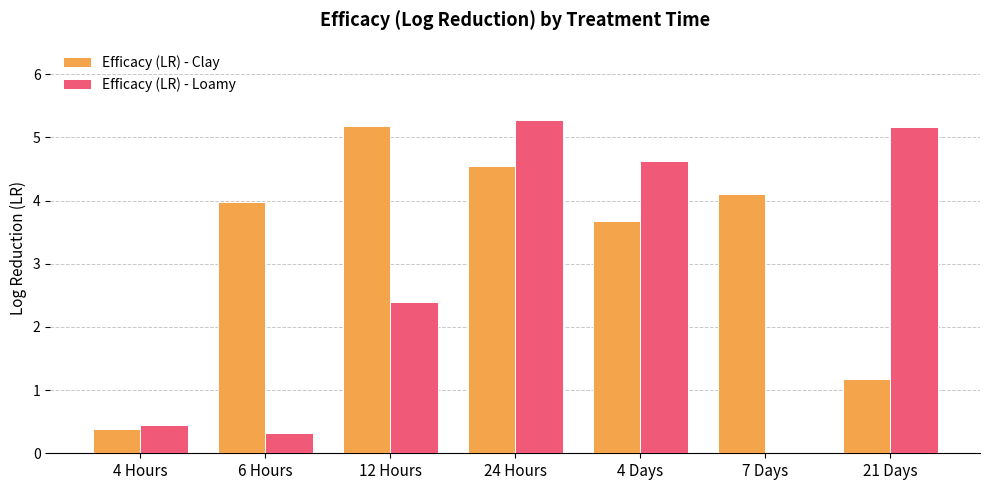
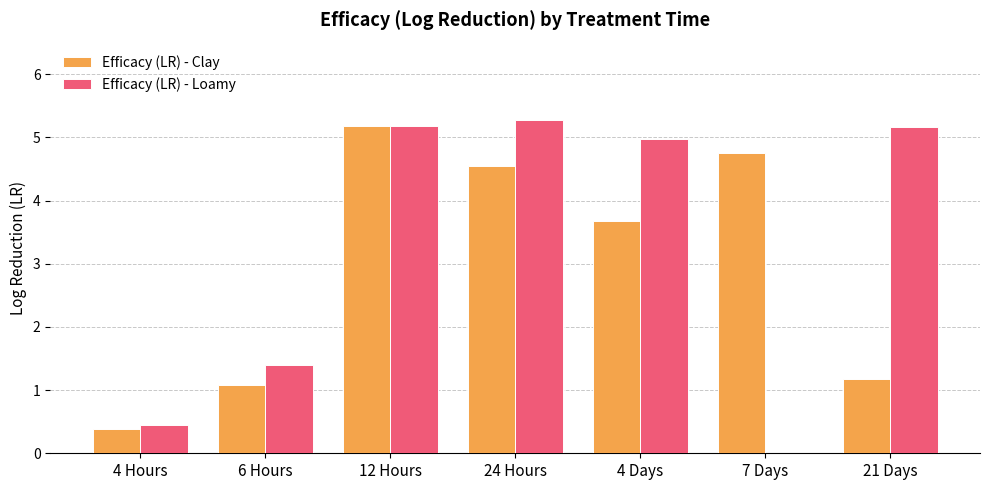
  {
    "Efficacy (LR) - Clay": {
      "4 Hours": 0.4,
-     "6 Hours": 4.0,
+     "6 Hours": 1.1,
      "12 Hours": 5.2,
      "24 Hours": 4.5,
      "4 Days": 3.7,
-     "7 Days": 4.1,
+     "7 Days": 4.7,
      "21 Days": 1.2
    },
    "Efficacy (LR) - Loamy": {
      "4 Hours": 0.4,
-     "6 Hours": 0.3,
-     "12 Hours": 2.4,
+     "6 Hours": 1.4,
+     "12 Hours": 5.2,
      "24 Hours": 5.3,
-     "4 Days": 4.6,
+     "4 Days": 5.0,
      "7 Days": 0.0,
      "21 Days": 5.2
    }
  }
